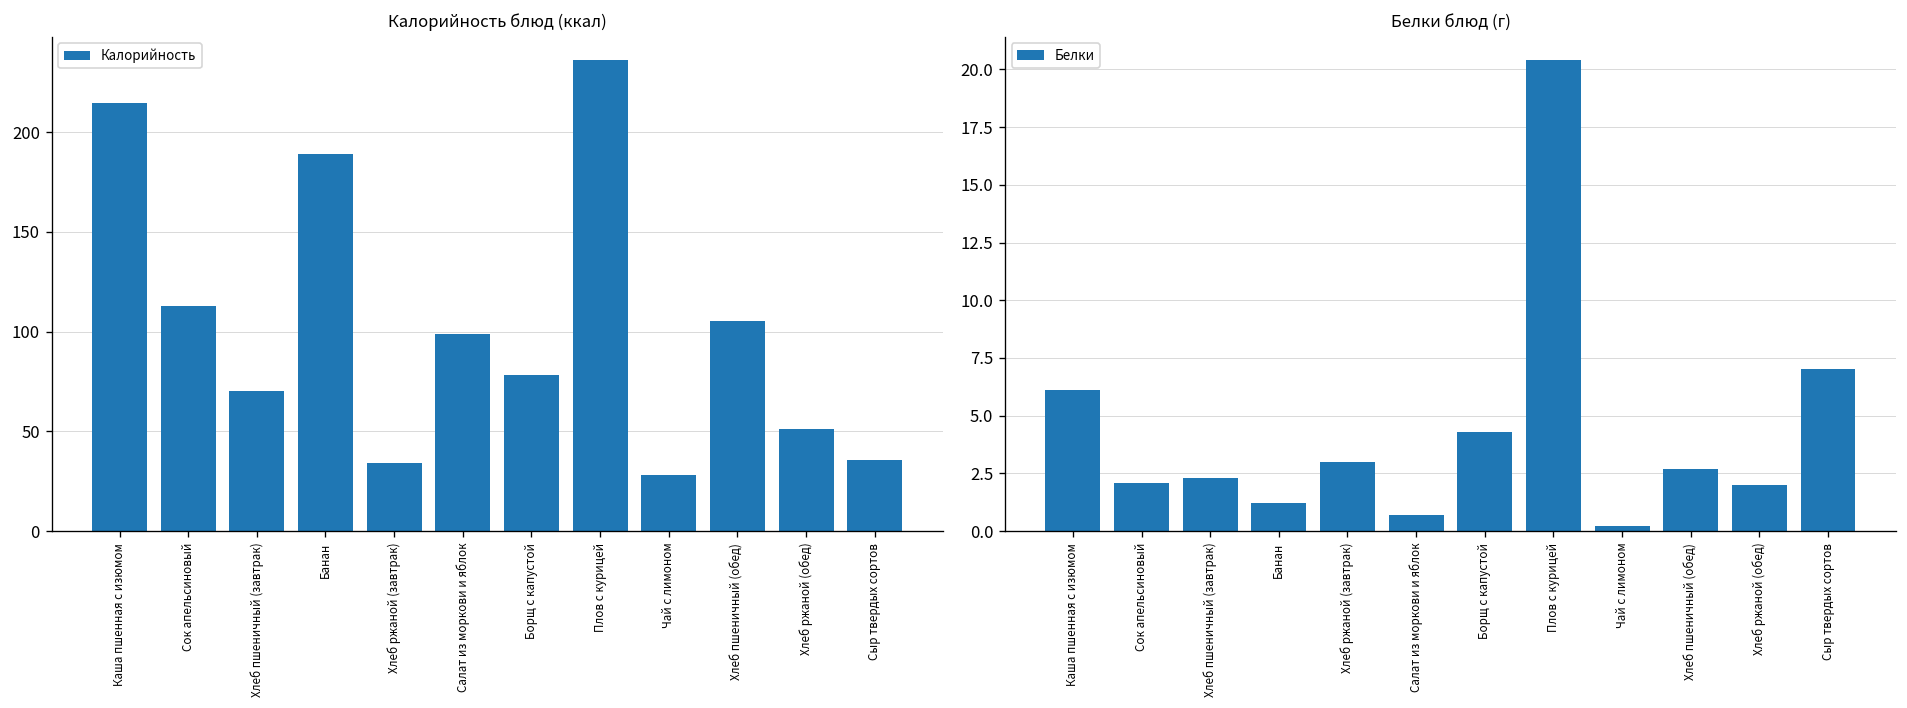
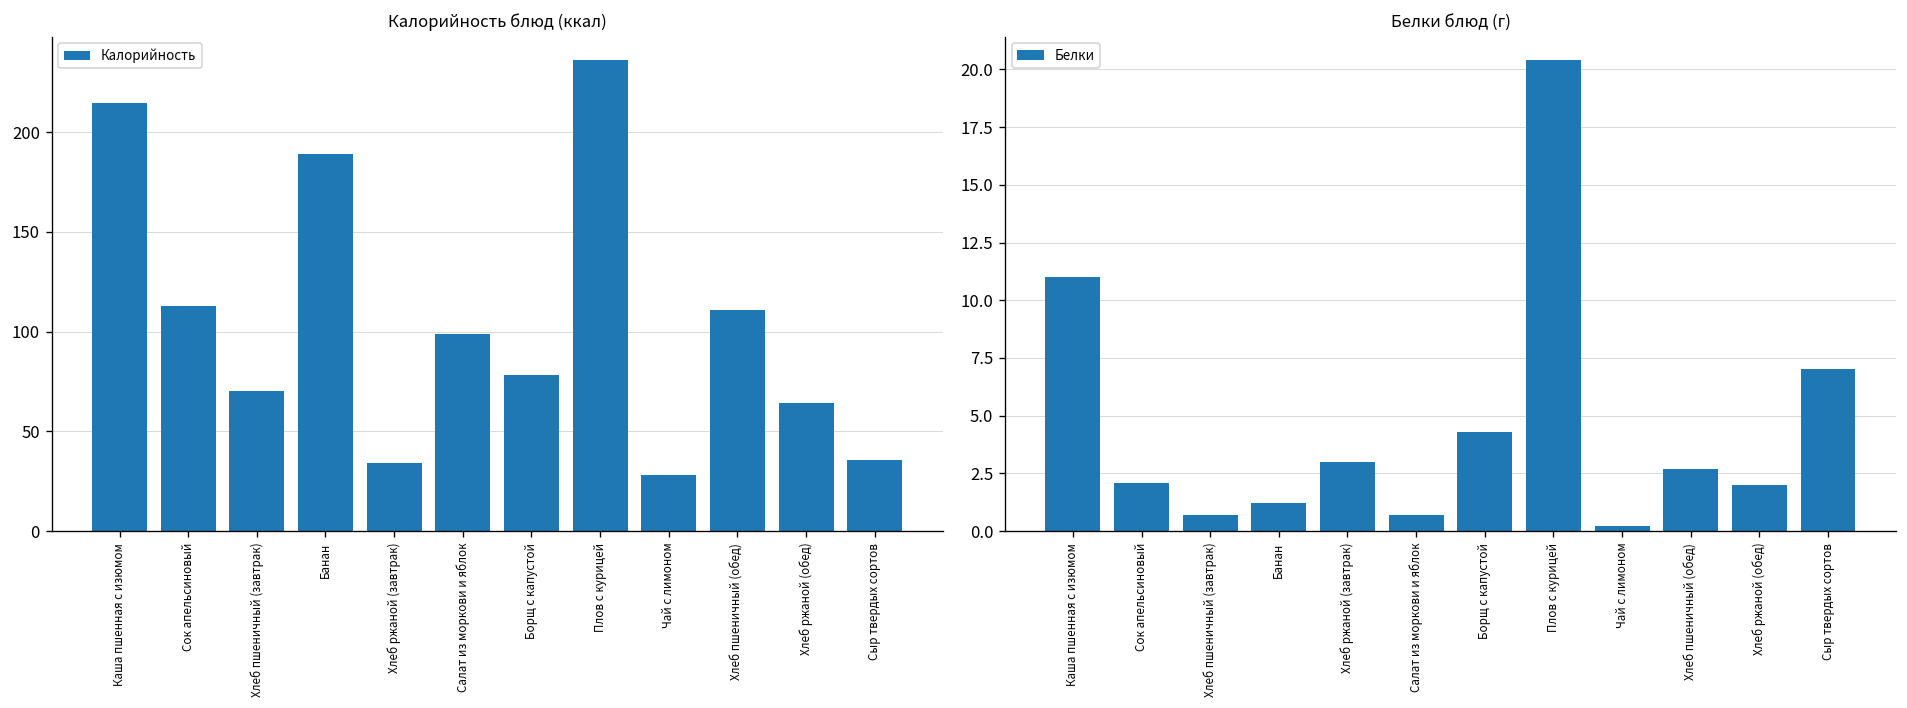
  {
    "Калорийность блюд (ккал)": {
      "Каша пшенная с изюмом": 214,
      "Сок апельсиновый": 113,
      "Хлеб пшеничный (завтрак)": 70,
      "Банан": 189,
      "Хлеб ржаной (завтрак)": 34,
      "Салат из моркови и яблок": 99,
      "Борщ с капустой": 78,
      "Плов с курицей": 236,
      "Чай с лимоном": 28,
-     "Хлеб пшеничный (обед)": 106,
-     "Хлеб ржаной (обед)": 51,
+     "Хлеб пшеничный (обед)": 111,
+     "Хлеб ржаной (обед)": 64,
      "Сыр твердых сортов": 35
    },
    "Белки блюд (г)": {
-     "Каша пшенная с изюмом": 6.1,
+     "Каша пшенная с изюмом": 11.0,
      "Сок апельсиновый": 2.1,
-     "Хлеб пшеничный (завтрак)": 2.3,
+     "Хлеб пшеничный (завтрак)": 0.7,
      "Банан": 1.2,
      "Хлеб ржаной (завтрак)": 3.0,
      "Салат из моркови и яблок": 0.7,
      "Борщ с капустой": 4.3,
      "Плов с курицей": 20.4,
      "Чай с лимоном": 0.2,
      "Хлеб пшеничный (обед)": 2.7,
      "Хлеб ржаной (обед)": 2.0,
      "Сыр твердых сортов": 7.0
    }
  }
